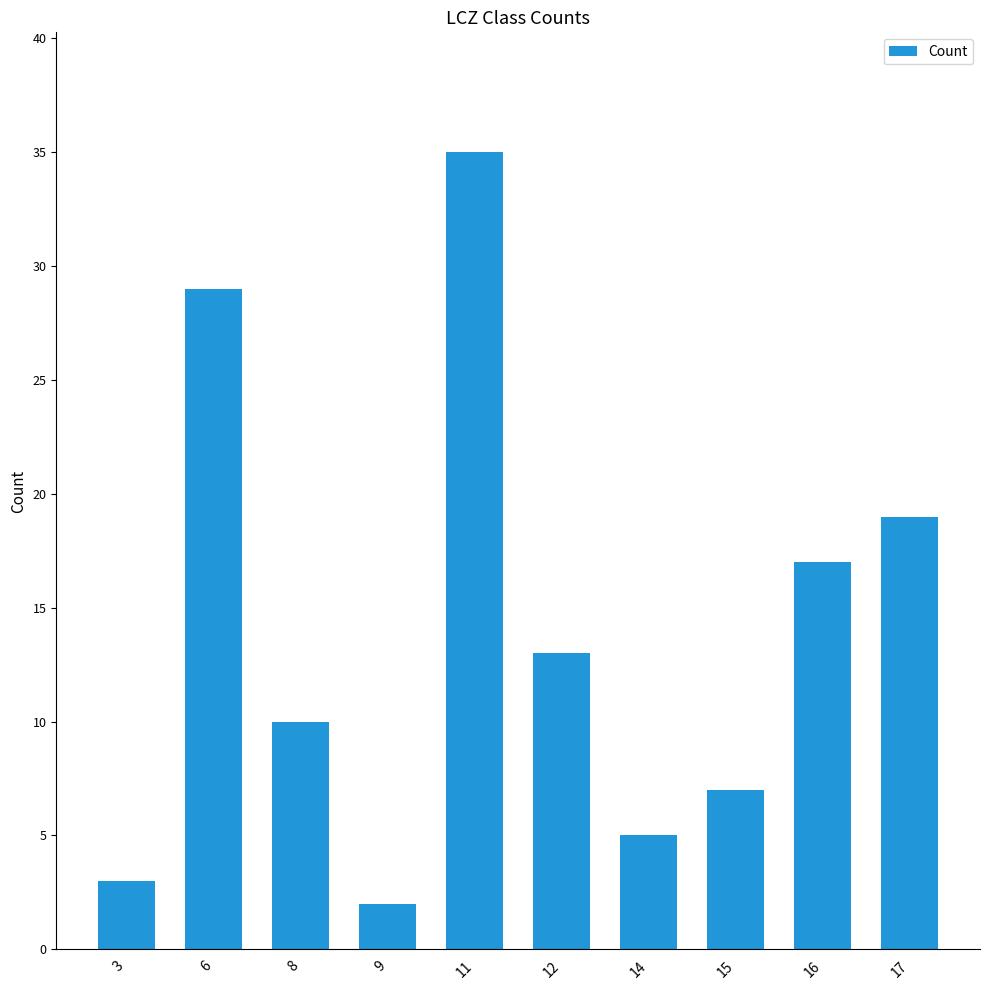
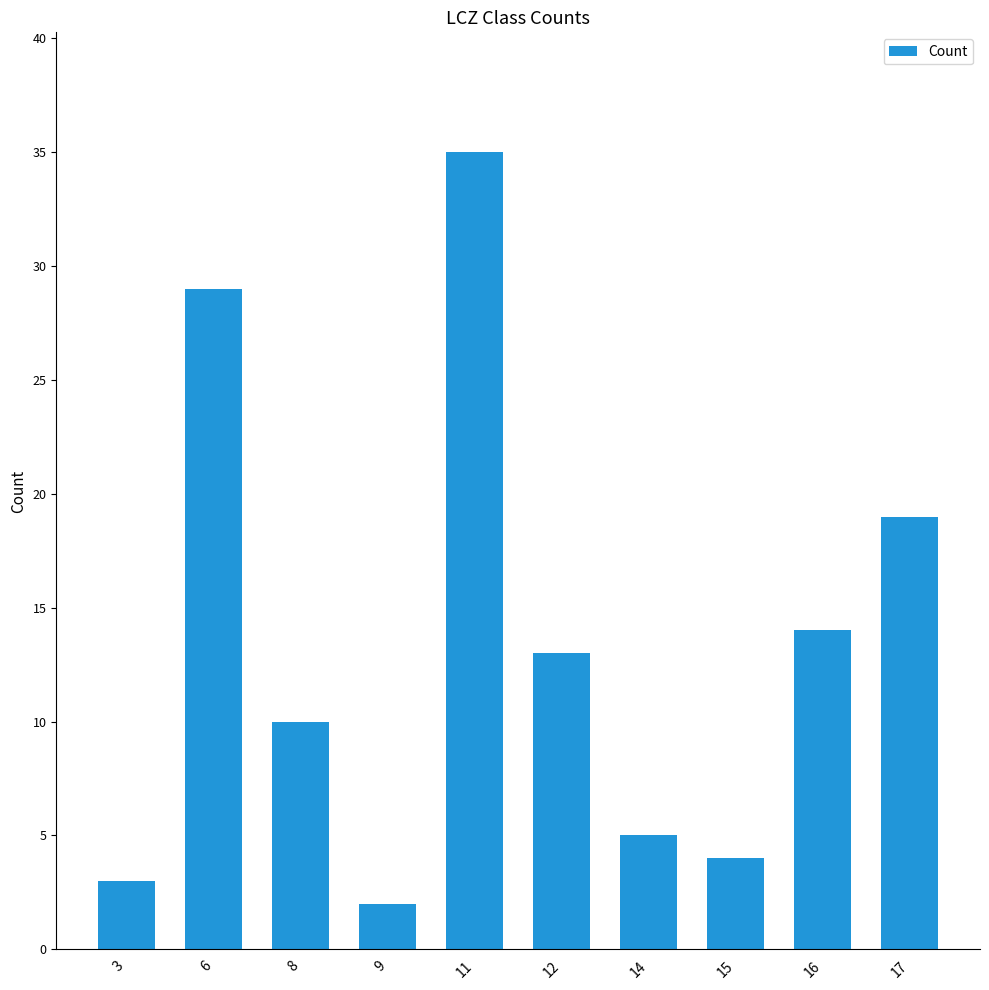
  {
    "3": 3,
    "6": 29,
    "8": 10,
    "9": 2,
    "11": 35,
    "12": 13,
    "14": 5,
-   "15": 7,
-   "16": 17,
+   "15": 4,
+   "16": 14,
    "17": 19
  }
